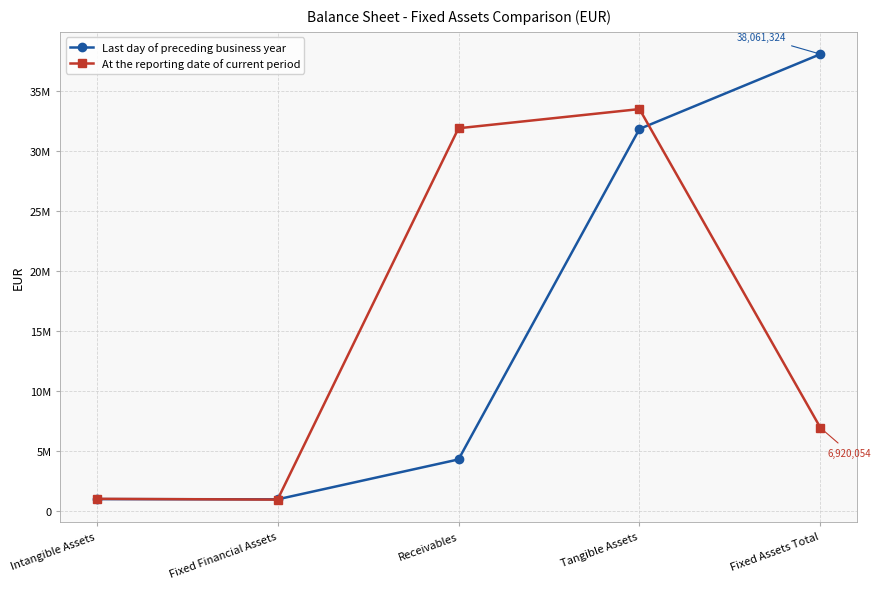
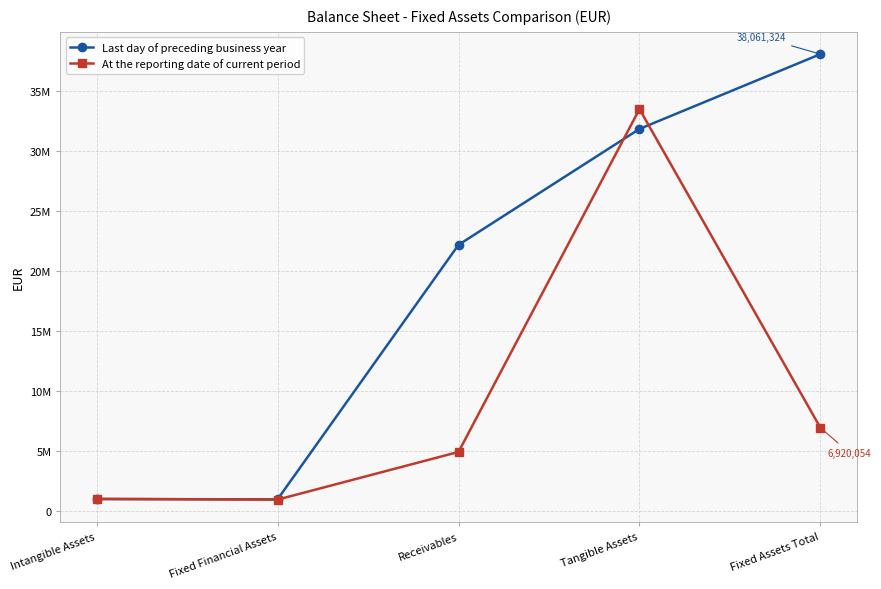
  {
    "Last day of preceding business year": {
-     "Receivables": 4300000,
+     "Receivables": 22200000,
      "Tangible Assets": 31800000
    },
    "At the reporting date of current period": {
-     "Receivables": 31900000,
+     "Receivables": 4900000,
      "Tangible Assets": 33500000
    }
  }
